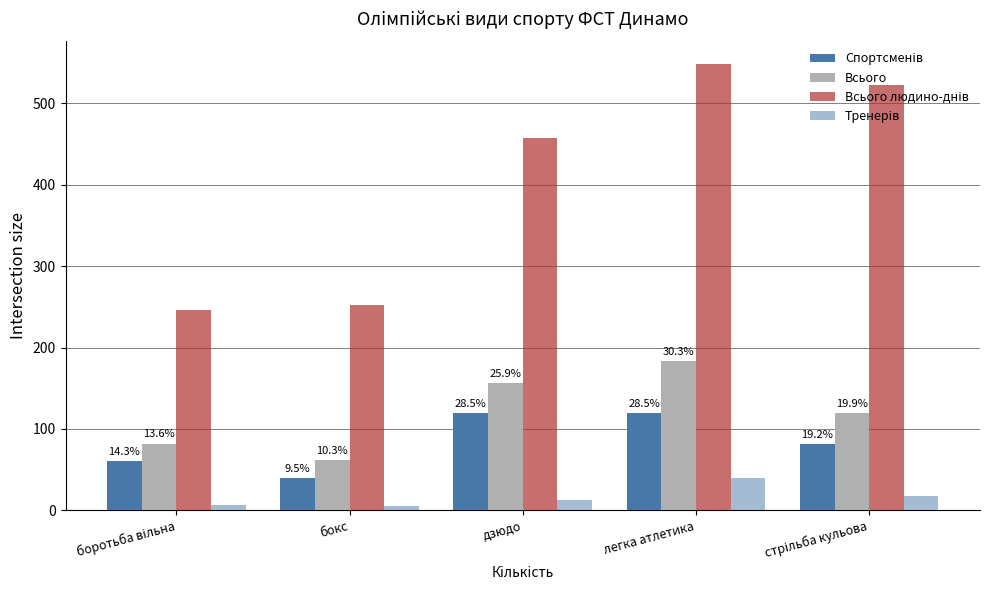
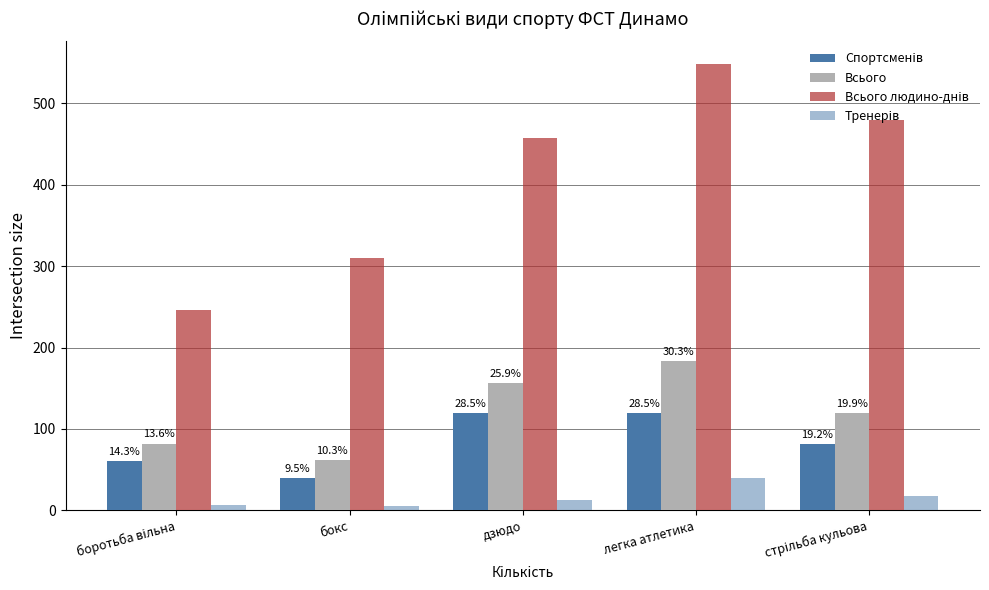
  {
    "Всього людино-днів": {
      "боротьба вільна": 250,
-     "бокс": 250,
+     "бокс": 310,
      "дзюдо": 460,
      "легка атлетика": 550,
-     "стрільба кульова": 520
+     "стрільба кульова": 480
    }
  }
